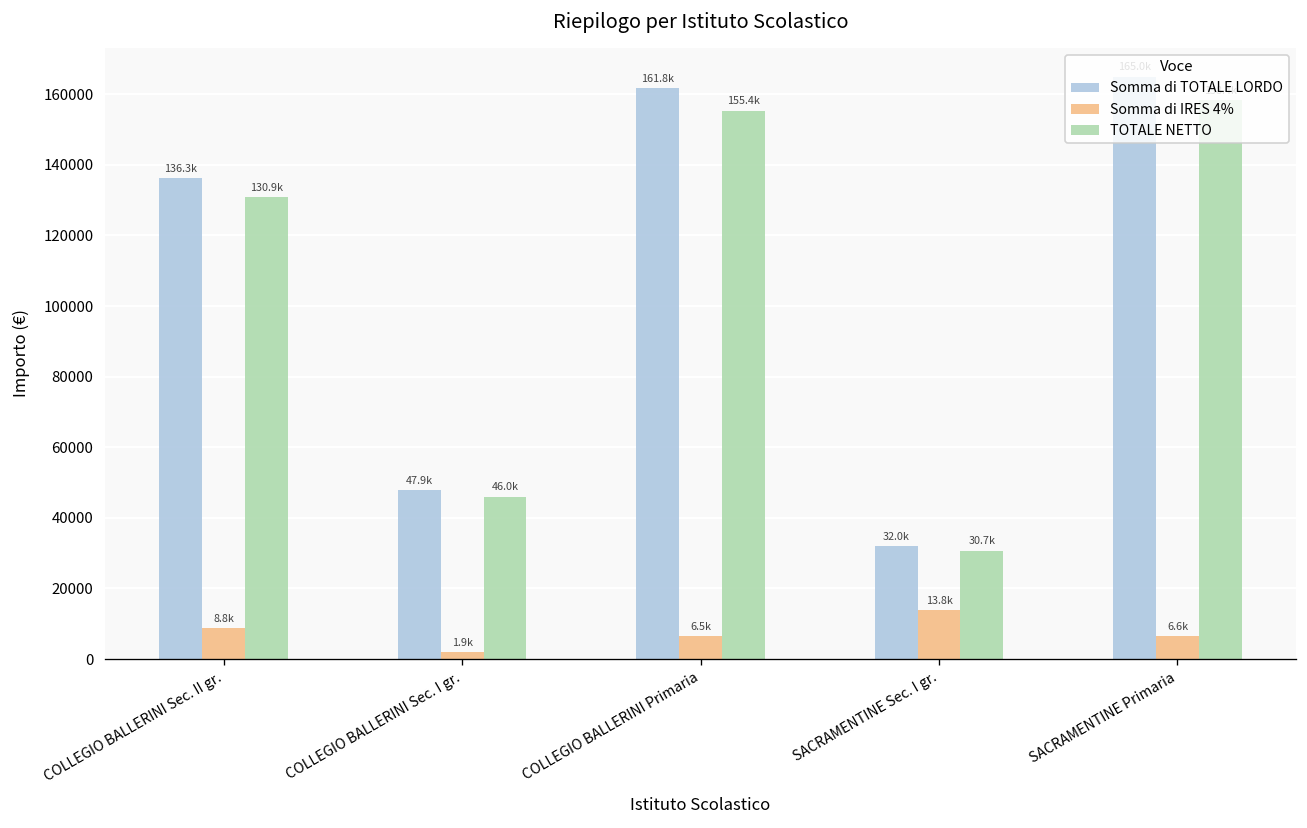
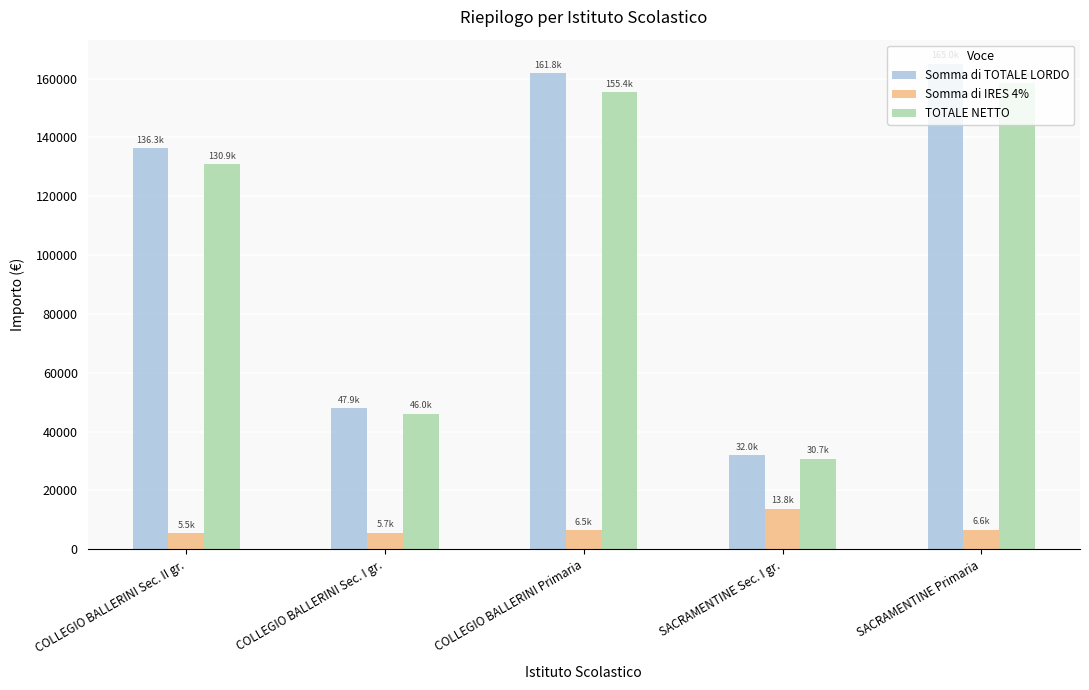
  {
    "Somma di IRES 4%": {
-     "COLLEGIO BALLERINI Sec. II gr.": "8.8k",
-     "COLLEGIO BALLERINI Sec. I gr.": "1.9k",
+     "COLLEGIO BALLERINI Sec. II gr.": "5.5k",
+     "COLLEGIO BALLERINI Sec. I gr.": "5.7k",
      "COLLEGIO BALLERINI Primaria": "6.5k",
      "SACRAMENTINE Sec. I gr.": "13.8k",
      "SACRAMENTINE Primaria": "6.6k"
    }
  }
